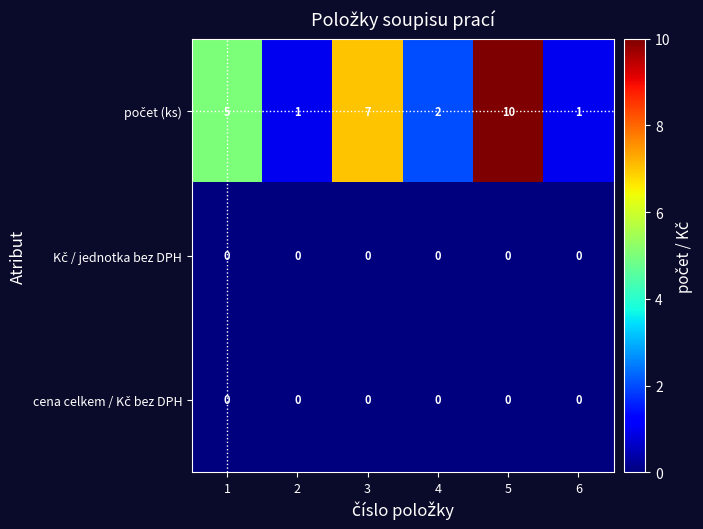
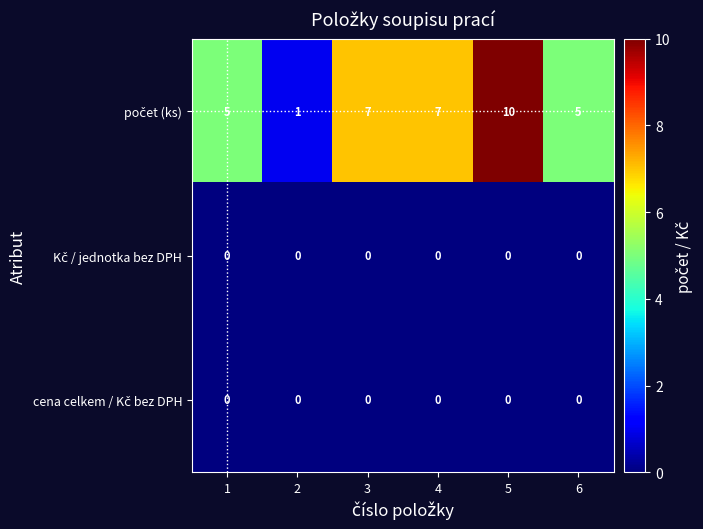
  {
    "počet (ks)": {
      "1": 5,
      "2": 1,
      "3": 7,
-     "4": 2,
+     "4": 7,
      "5": 10,
-     "6": 1
+     "6": 5
    },
    "Kč / jednotka bez DPH": {
      "1": 0,
      "2": 0,
      "3": 0,
      "4": 0,
      "5": 0,
      "6": 0
    },
    "cena celkem / Kč bez DPH": {
      "1": 0,
      "2": 0,
      "3": 0,
      "4": 0,
      "5": 0,
      "6": 0
    }
  }
